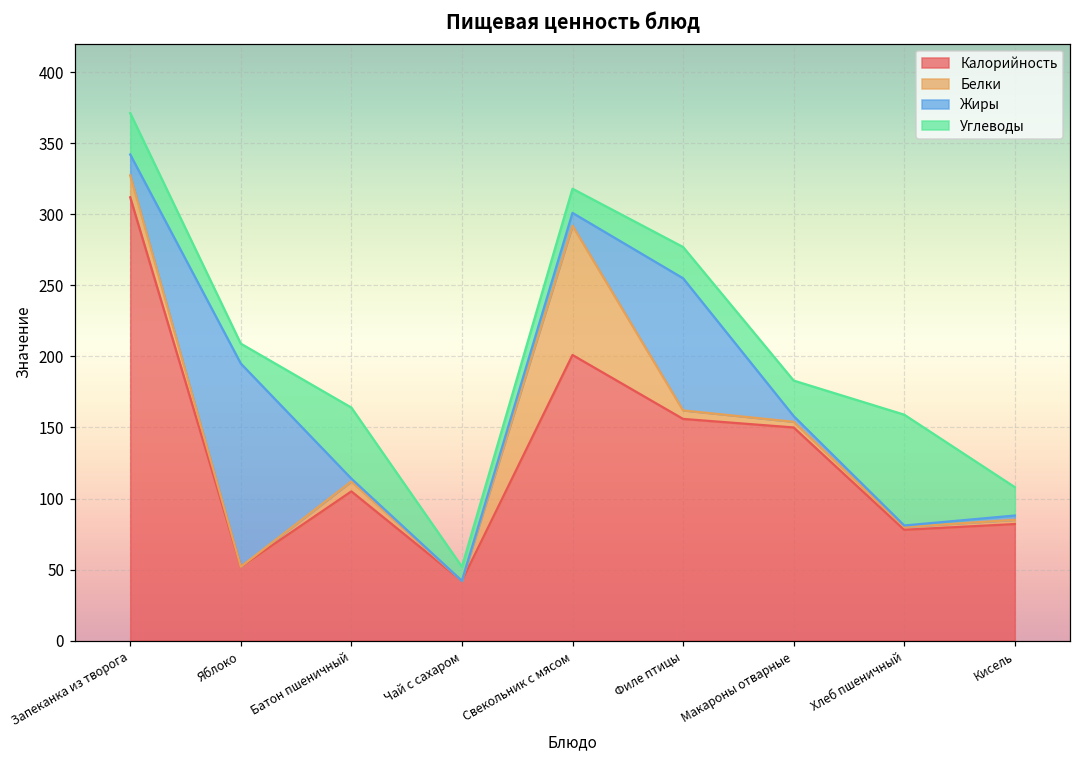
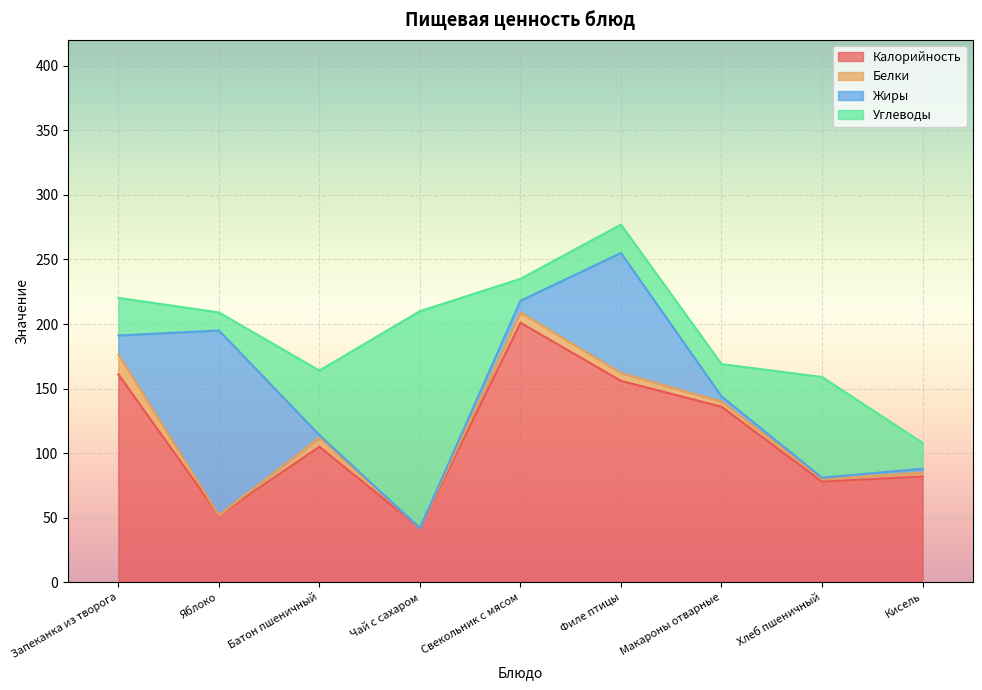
  {
    "Калорийность": {
-     "Запеканка из творога": 312,
+     "Запеканка из творога": 161,
      "Батон пшеничный": 105,
      "Свекольник с мясом": 201,
      "Филе птицы": 156,
-     "Макароны отварные": 150,
+     "Макароны отварные": 136,
      "Хлеб пшеничный": 78,
      "Кисель": 82
    },
    "Белки": {
      "Запеканка из творога": 15,
      "Батон пшеничный": 7,
-     "Свекольник с мясом": 91,
+     "Свекольник с мясом": 8,
      "Филе птицы": 6,
      "Макароны отварные": 4,
      "Кисель": 3
    },
    "Жиры": {
      "Запеканка из творога": 15,
      "Яблоко": 143,
      "Батон пшеничный": 2,
      "Свекольник с мясом": 9,
      "Филе птицы": 93,
      "Макароны отварные": 4,
      "Кисель": 3
    },
    "Углеводы": {
      "Запеканка из творога": 29,
      "Яблоко": 14,
      "Батон пшеничный": 50,
-     "Чай с сахаром": 10,
+     "Чай с сахаром": 168,
      "Свекольник с мясом": 17,
      "Филе птицы": 22,
      "Макароны отварные": 25,
      "Хлеб пшеничный": 78,
      "Кисель": 20
    }
  }
